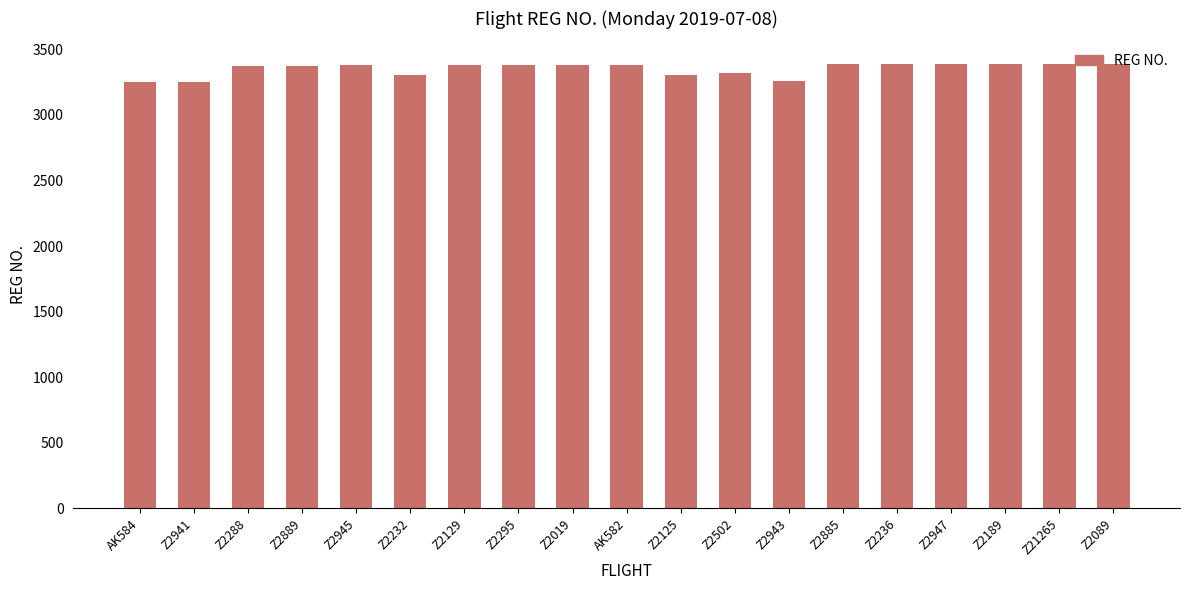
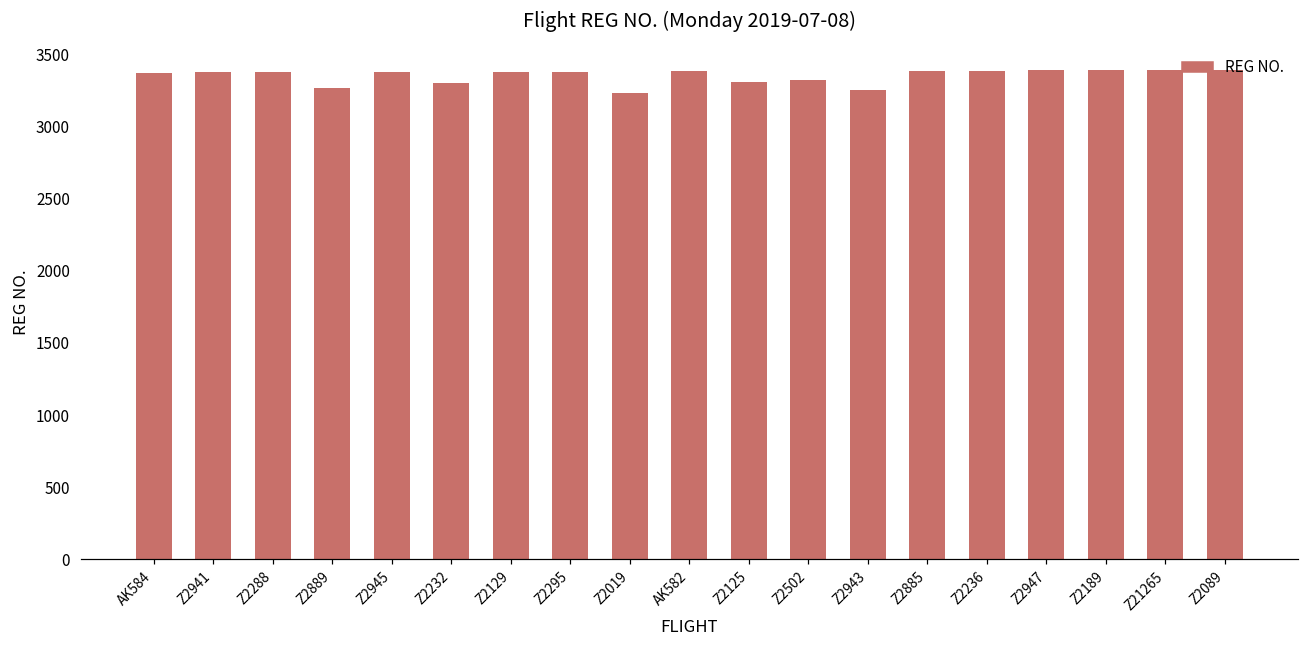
  {
-   "AK584": 3250,
-   "Z2941": 3250,
+   "AK584": 3370,
+   "Z2941": 3370,
    "Z2288": 3380,
-   "Z2889": 3380,
+   "Z2889": 3270,
    "Z2945": 3380,
    "Z2232": 3300,
    "Z2129": 3380,
    "Z2295": 3380,
-   "Z2019": 3380,
+   "Z2019": 3230,
    "AK582": 3380,
    "Z2125": 3310,
    "Z2502": 3320,
    "Z2943": 3260,
    "Z2885": 3390,
    "Z2236": 3390,
    "Z2947": 3390,
    "Z2189": 3390,
    "Z21265": 3390,
    "Z2089": 3390
  }
